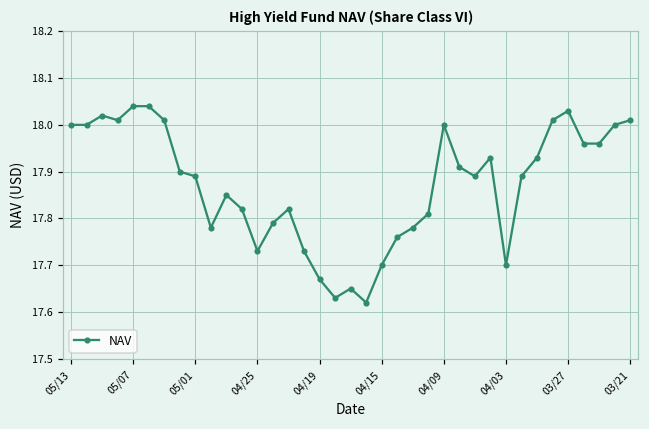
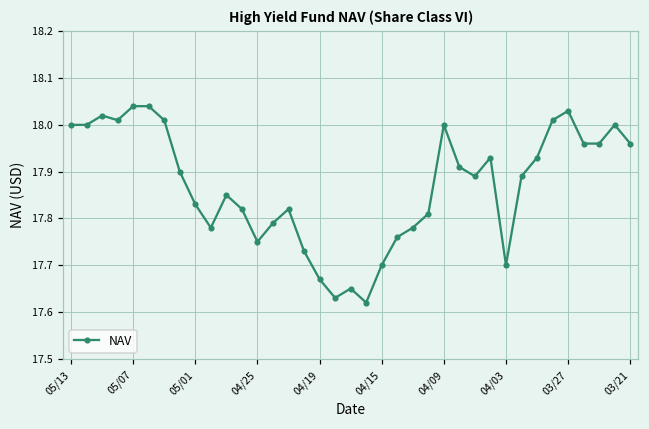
  {
    "05/13": 18.00,
    "05/07": 18.04,
-   "05/01": 17.89,
-   "04/25": 17.73,
+   "05/01": 17.83,
+   "04/25": 17.75,
    "04/19": 17.67,
    "04/15": 17.70,
    "04/09": 18.00,
    "04/03": 17.70,
    "03/27": 18.03,
-   "03/21": 18.01
+   "03/21": 17.96
  }
